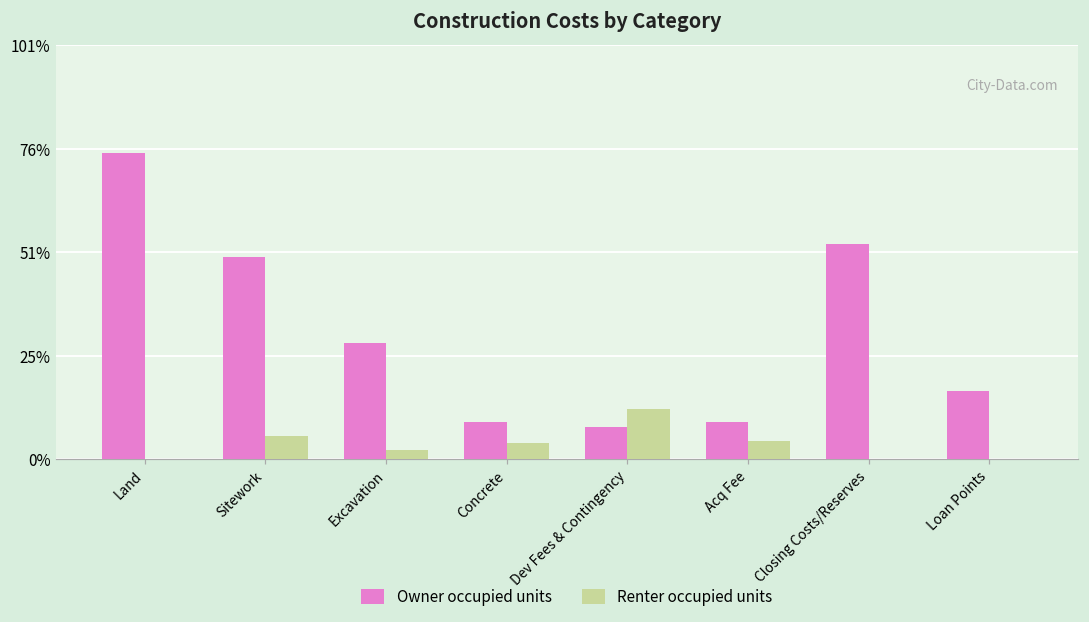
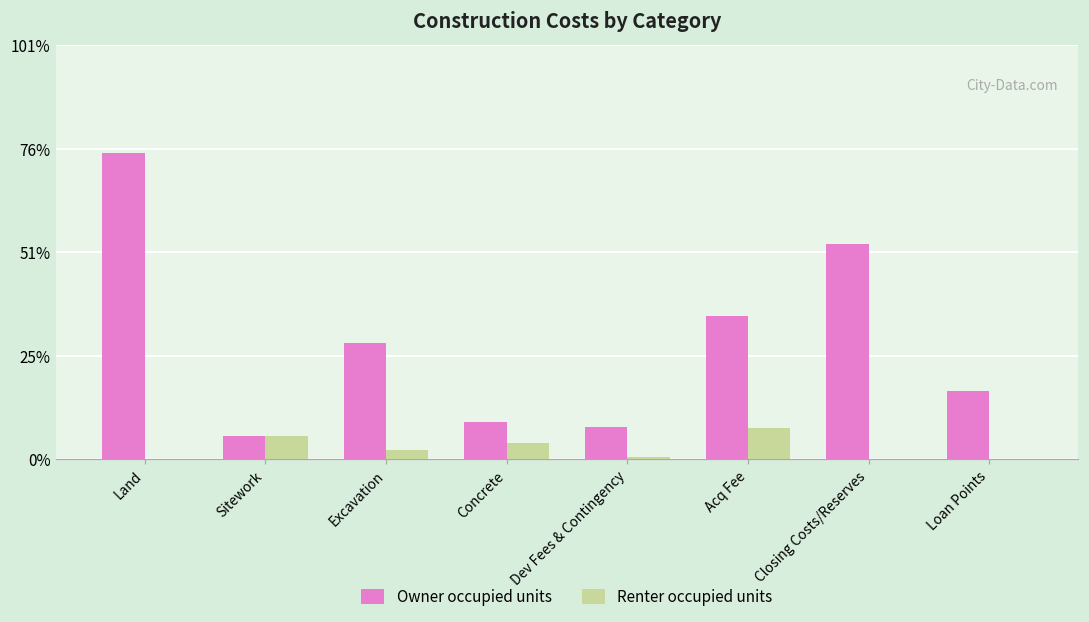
  {
    "Owner occupied units": {
      "Land": "75%",
-     "Sitework": "49%",
+     "Sitework": "6%",
      "Excavation": "28%",
      "Concrete": "9%",
      "Dev Fees & Contingency": "8%",
-     "Acq Fee": "9%",
+     "Acq Fee": "35%",
      "Closing Costs/Reserves": "52%",
      "Loan Points": "17%"
    },
    "Renter occupied units": {
      "Land": "0%",
      "Sitework": "6%",
      "Excavation": "2%",
      "Concrete": "4%",
-     "Dev Fees & Contingency": "12%",
-     "Acq Fee": "4%",
+     "Dev Fees & Contingency": "1%",
+     "Acq Fee": "8%",
      "Closing Costs/Reserves": "0%",
      "Loan Points": "0%"
    }
  }
